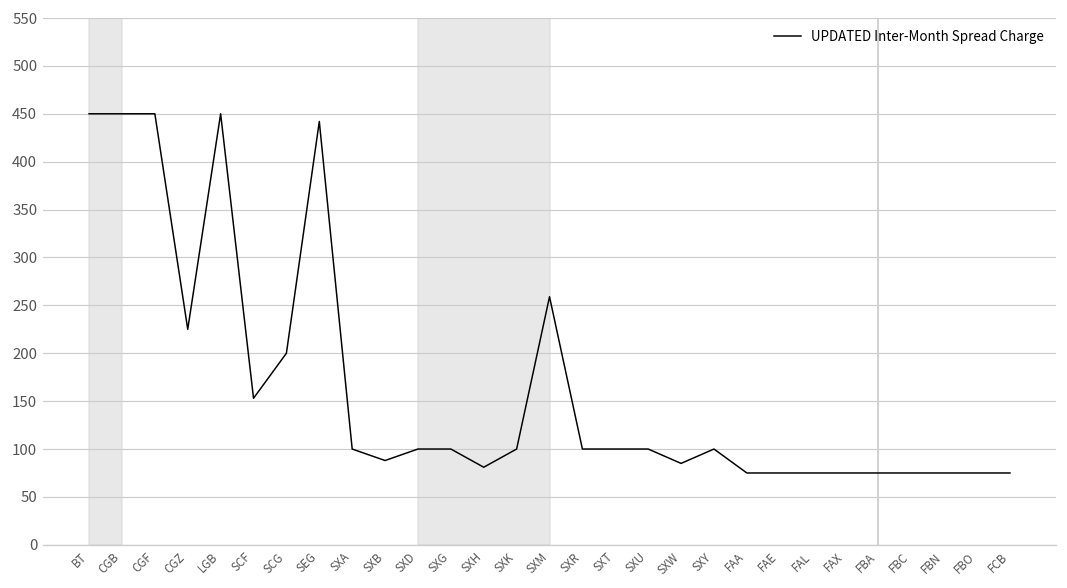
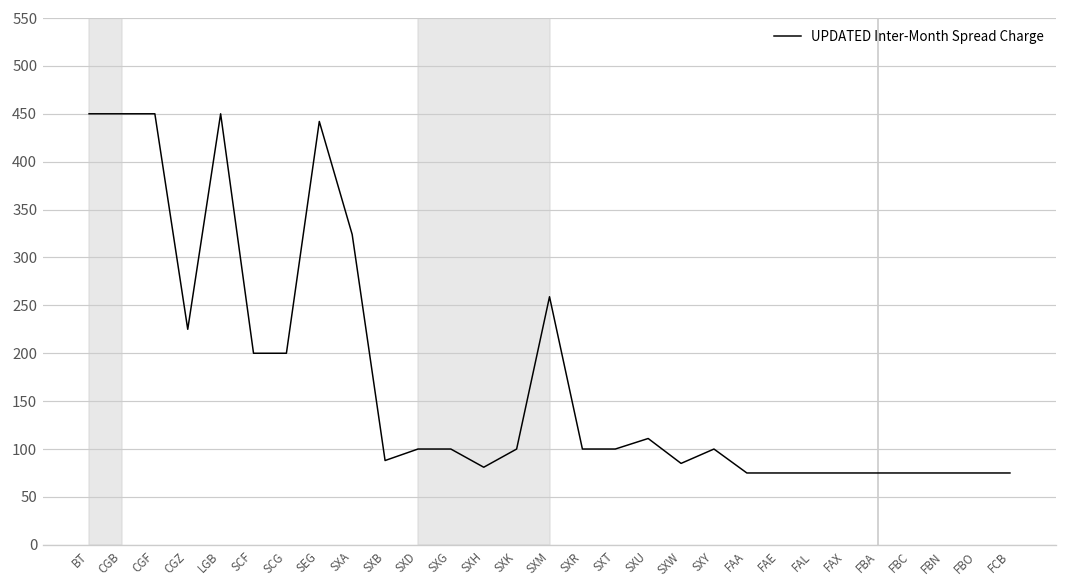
  {
    "CGF": 450,
    "CGZ": 230,
    "LGB": 450,
-   "SCF": 150,
+   "SCF": 200,
    "SCG": 200,
    "SEG": 440,
-   "SXA": 100,
+   "SXA": 320,
    "SXB": 90,
    "SXR": 100,
    "SXT": 100,
-   "SXU": 100,
+   "SXU": 110,
    "SXW": 90,
    "SXY": 100,
    "FAA": 80,
    "FAE": 80,
    "FAL": 80,
    "FAX": 80,
    "FBA": 80,
    "FBC": 80,
    "FBN": 80,
    "FBO": 80,
    "FCB": 80
  }
